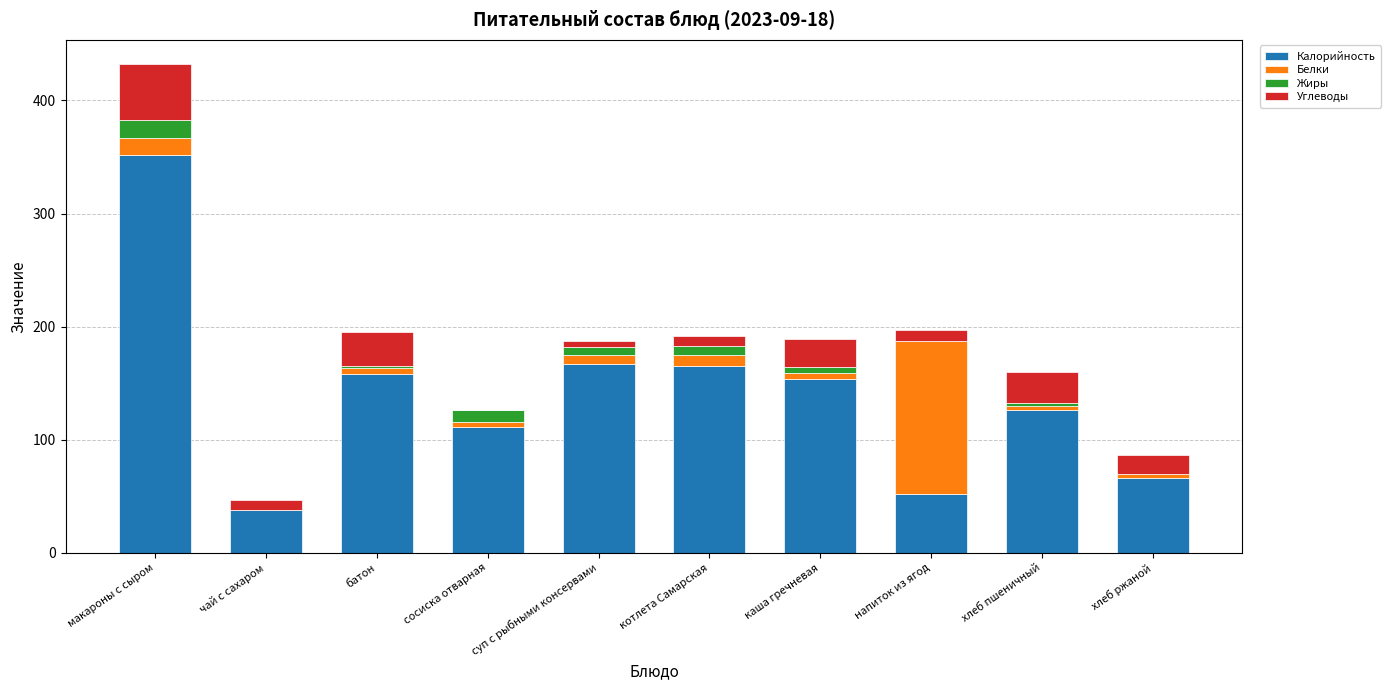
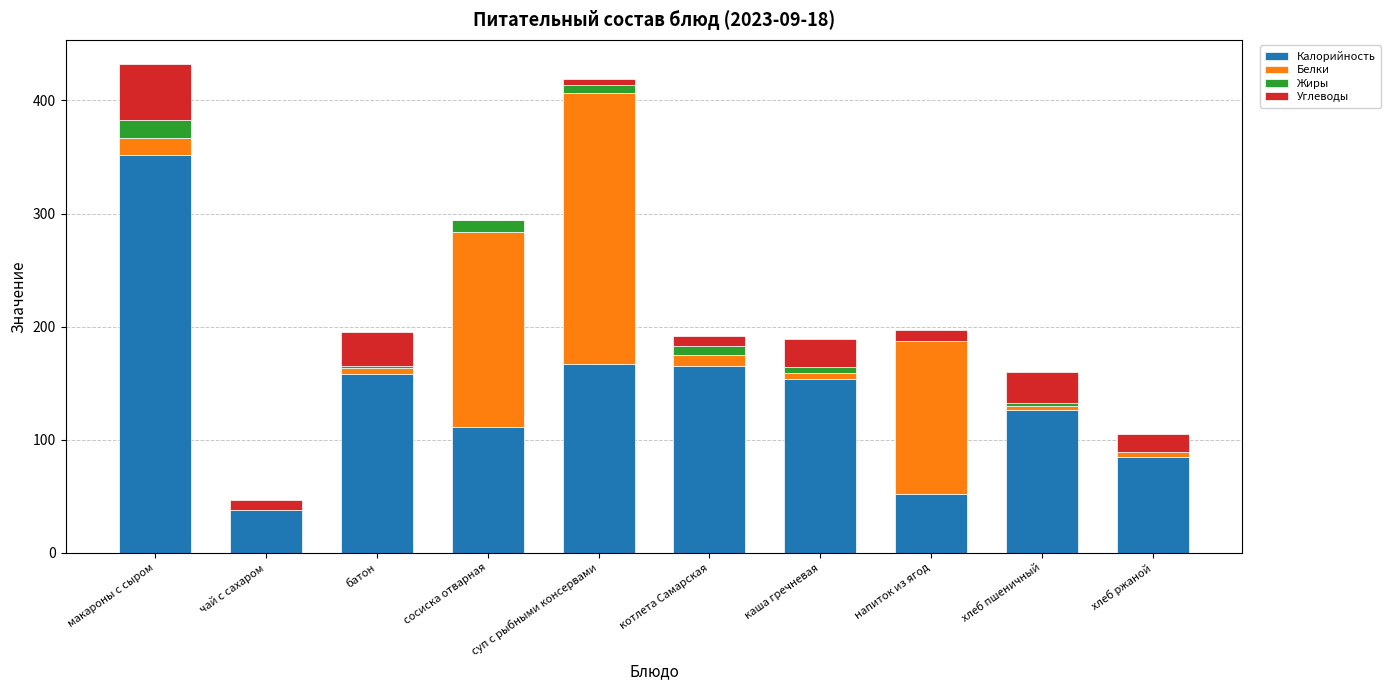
  {
    "Калорийность": {
      "макароны с сыром": 352,
      "чай с сахаром": 38,
      "батон": 158,
      "сосиска отварная": 111,
      "суп с рыбными консервами": 167,
      "котлета Самарская": 165,
      "каша гречневая": 154,
      "напиток из ягод": 52,
      "хлеб пшеничный": 126,
-     "хлеб ржаной": 66
+     "хлеб ржаной": 85
    },
    "Белки": {
      "макароны с сыром": 15,
      "чай с сахаром": 0,
      "батон": 5,
-     "сосиска отварная": 5,
-     "суп с рыбными консервами": 8,
+     "сосиска отварная": 173,
+     "суп с рыбными консервами": 240,
      "котлета Самарская": 10,
      "каша гречневая": 5,
      "напиток из ягод": 135,
      "хлеб пшеничный": 4,
      "хлеб ржаной": 4
    },
    "Жиры": {
      "макароны с сыром": 16,
      "чай с сахаром": 0,
      "сосиска отварная": 10,
      "суп с рыбными консервами": 7,
      "котлета Самарская": 8,
      "каша гречневая": 5,
      "напиток из ягод": 0,
      "хлеб ржаной": 0
    },
    "Углеводы": {
      "макароны с сыром": 49,
      "чай с сахаром": 9,
      "батон": 30,
      "сосиска отварная": 0,
      "суп с рыбными консервами": 5,
      "котлета Самарская": 9,
      "каша гречневая": 25,
      "напиток из ягод": 10,
      "хлеб пшеничный": 28,
      "хлеб ржаной": 16
    }
  }
